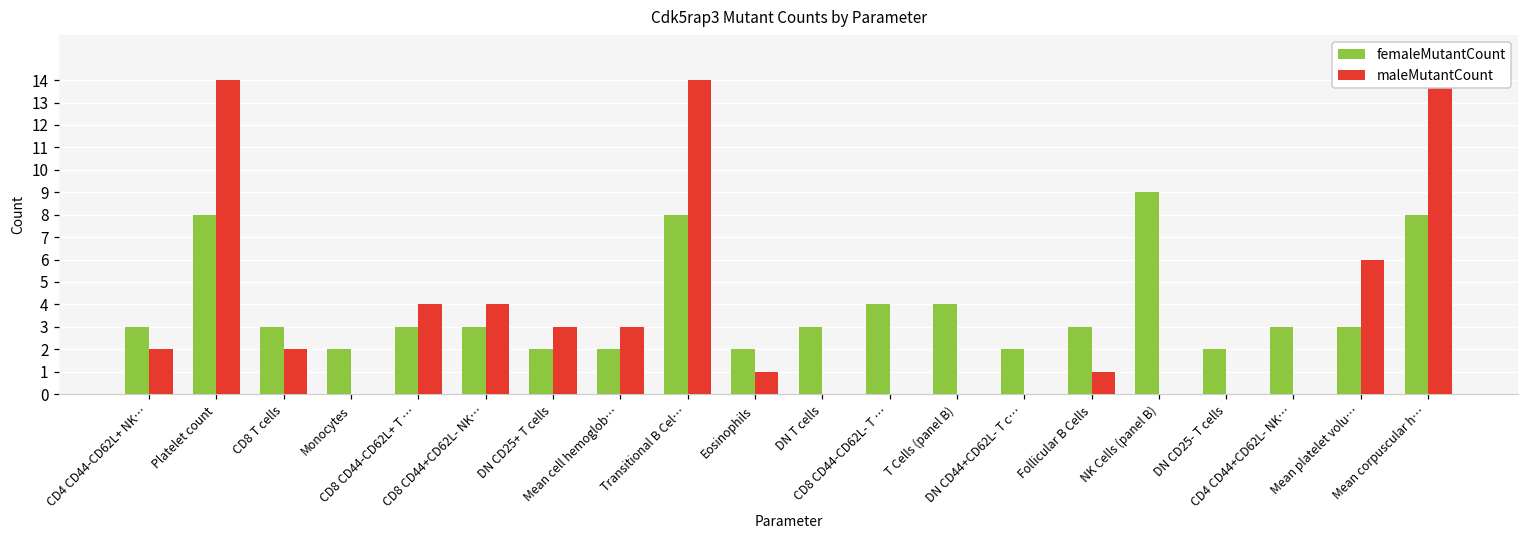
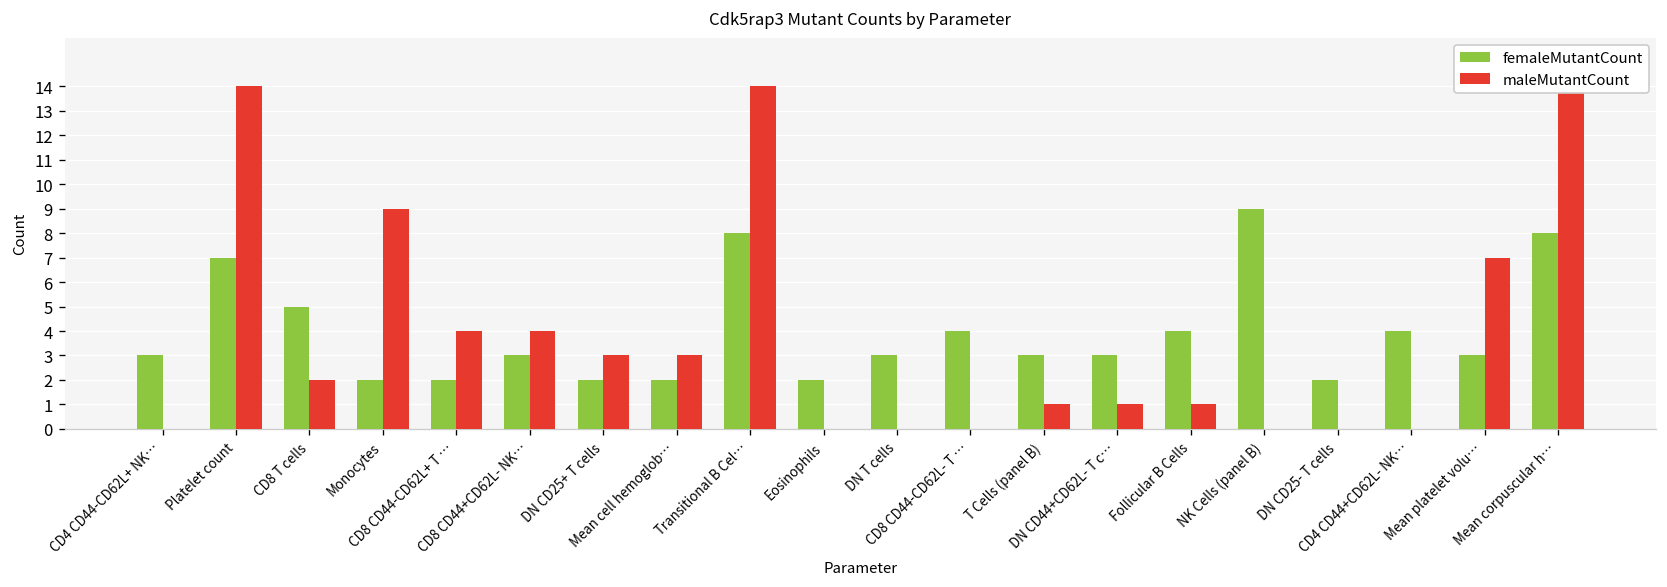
  {
    "femaleMutantCount": {
      "CD4 CD44-CD62L+ NK…": 3,
-     "Platelet count": 8,
-     "CD8 T cells": 3,
+     "Platelet count": 7,
+     "CD8 T cells": 5,
      "Monocytes": 2,
-     "CD8 CD44-CD62L+ T …": 3,
+     "CD8 CD44-CD62L+ T …": 2,
      "CD8 CD44+CD62L- NK…": 3,
      "DN CD25+ T cells": 2,
      "Mean cell hemoglob…": 2,
      "Transitional B Cel…": 8,
      "Eosinophils": 2,
      "DN T cells": 3,
      "CD8 CD44-CD62L- T …": 4,
-     "T Cells (panel B)": 4,
-     "DN CD44+CD62L- T c…": 2,
-     "Follicular B Cells": 3,
+     "T Cells (panel B)": 3,
+     "DN CD44+CD62L- T c…": 3,
+     "Follicular B Cells": 4,
      "NK Cells (panel B)": 9,
      "DN CD25- T cells": 2,
-     "CD4 CD44+CD62L- NK…": 3,
+     "CD4 CD44+CD62L- NK…": 4,
      "Mean platelet volu…": 3,
      "Mean corpuscular h…": 8
    },
    "maleMutantCount": {
-     "CD4 CD44-CD62L+ NK…": 2,
+     "CD4 CD44-CD62L+ NK…": 0,
      "Platelet count": 14,
      "CD8 T cells": 2,
-     "Monocytes": 0,
+     "Monocytes": 9,
      "CD8 CD44-CD62L+ T …": 4,
      "CD8 CD44+CD62L- NK…": 4,
      "DN CD25+ T cells": 3,
      "Mean cell hemoglob…": 3,
      "Transitional B Cel…": 14,
-     "Eosinophils": 1,
+     "Eosinophils": 0,
      "DN T cells": 0,
      "CD8 CD44-CD62L- T …": 0,
-     "T Cells (panel B)": 0,
-     "DN CD44+CD62L- T c…": 0,
+     "T Cells (panel B)": 1,
+     "DN CD44+CD62L- T c…": 1,
      "Follicular B Cells": 1,
      "NK Cells (panel B)": 0,
      "DN CD25- T cells": 0,
      "CD4 CD44+CD62L- NK…": 0,
-     "Mean platelet volu…": 6
+     "Mean platelet volu…": 7
    }
  }
